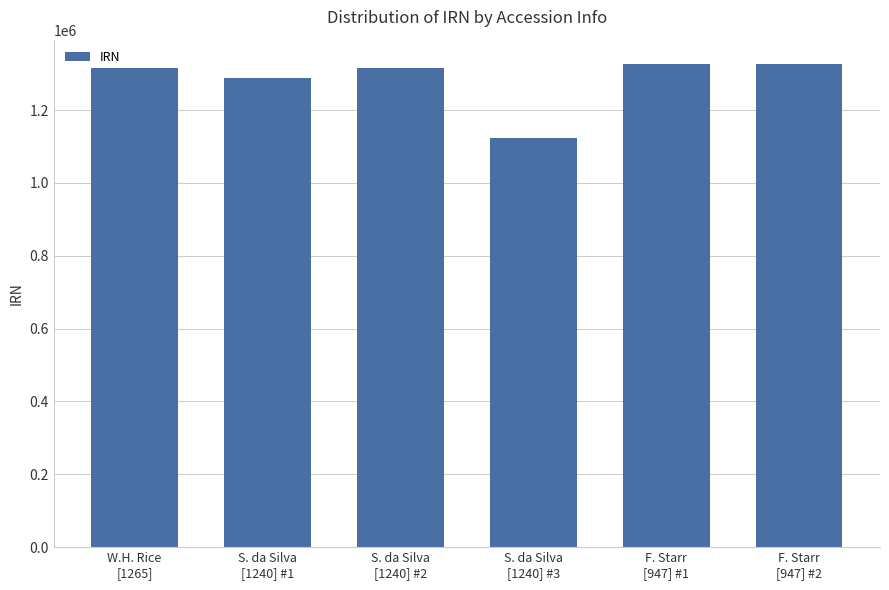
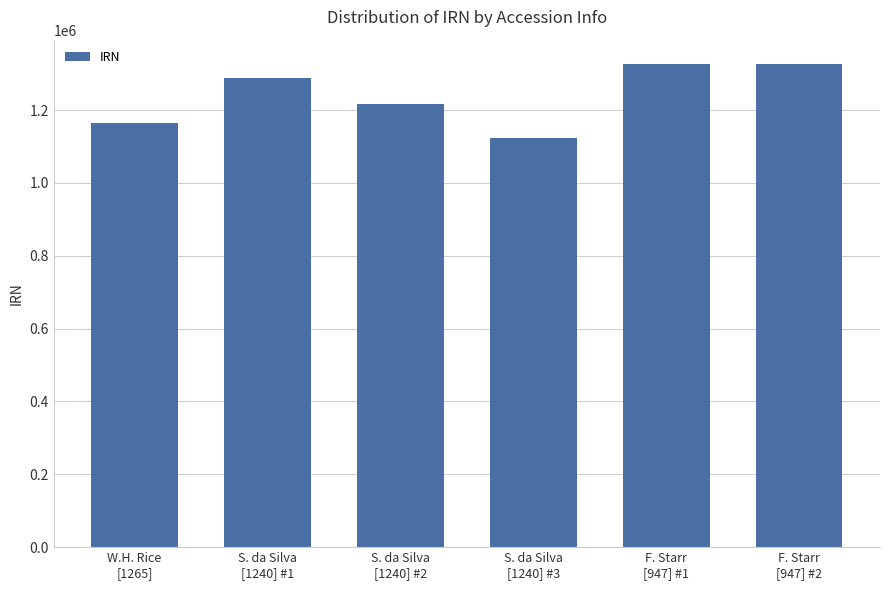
  {
-   "W.H. Rice [1265]": 1310000,
+   "W.H. Rice [1265]": 1160000,
    "S. da Silva [1240] #1": 1290000,
-   "S. da Silva [1240] #2": 1310000,
+   "S. da Silva [1240] #2": 1220000,
    "S. da Silva [1240] #3": 1120000,
    "F. Starr [947] #1": 1330000,
    "F. Starr [947] #2": 1330000
  }
